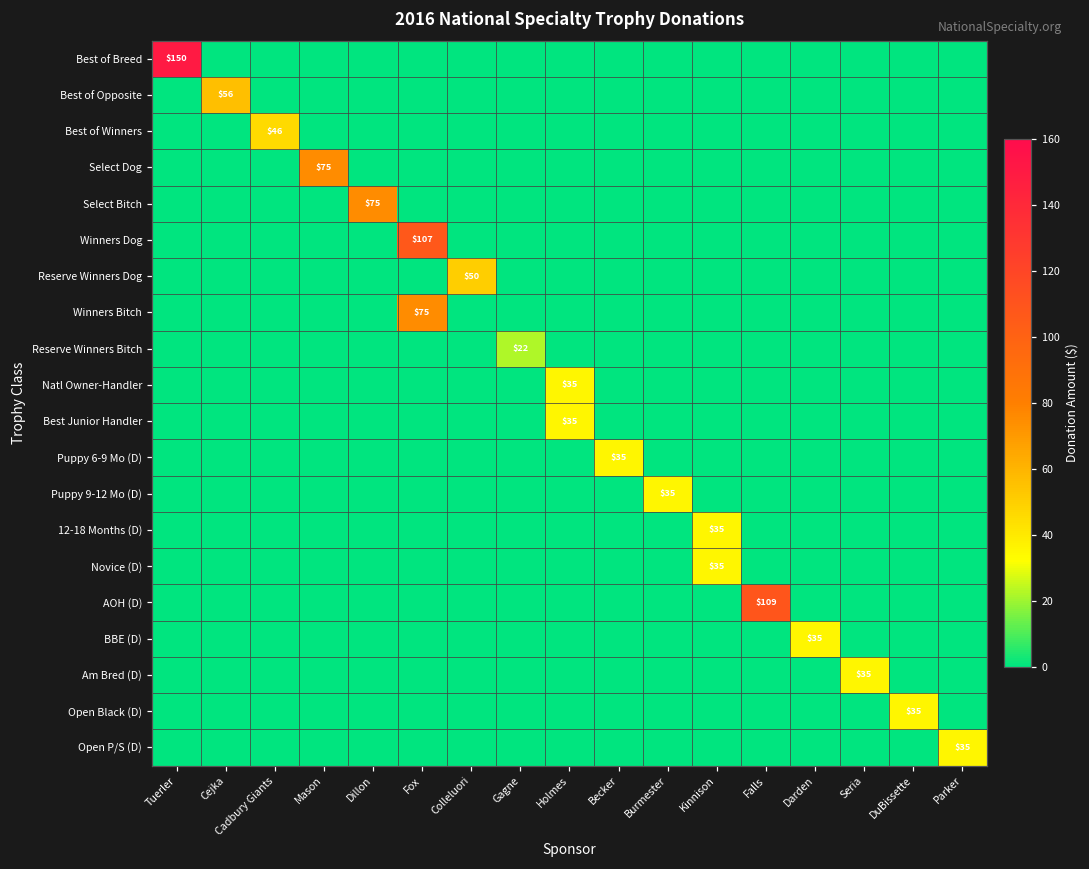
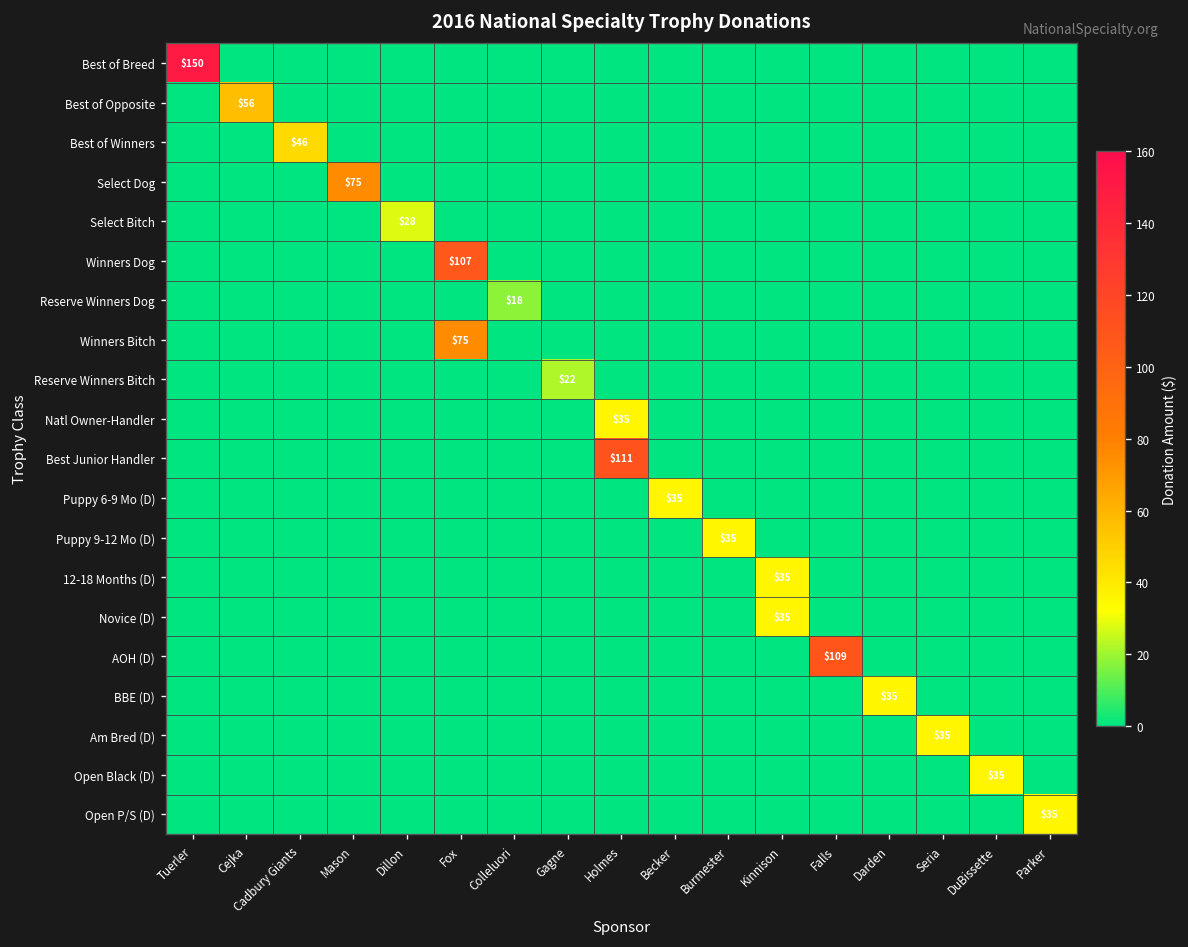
  {
    "Best of Breed": {
      "Tuerler": "$150"
    },
    "Best of Opposite": {
      "Cejka": "$56"
    },
    "Best of Winners": {
      "Cadbury Giants": "$46"
    },
    "Select Dog": {
      "Mason": "$75"
    },
    "Select Bitch": {
-     "Dillon": "$75"
+     "Dillon": "$28"
    },
    "Winners Dog": {
      "Fox": "$107"
    },
    "Reserve Winners Dog": {
-     "Colleluori": "$50"
+     "Colleluori": "$18"
    },
    "Winners Bitch": {
      "Fox": "$75"
    },
    "Reserve Winners Bitch": {
      "Gagne": "$22"
    },
    "Natl Owner-Handler": {
      "Holmes": "$35"
    },
    "Best Junior Handler": {
-     "Holmes": "$35"
+     "Holmes": "$111"
    },
    "Puppy 6-9 Mo (D)": {
      "Becker": "$35"
    },
    "Puppy 9-12 Mo (D)": {
      "Burmester": "$35"
    },
    "12-18 Months (D)": {
      "Kinnison": "$35"
    },
    "Novice (D)": {
      "Kinnison": "$35"
    },
    "AOH (D)": {
      "Falls": "$109"
    },
    "BBE (D)": {
      "Darden": "$35"
    },
    "Am Bred (D)": {
      "Seria": "$35"
    },
    "Open Black (D)": {
      "DuBissette": "$35"
    },
    "Open P/S (D)": {
      "Parker": "$35"
    }
  }
